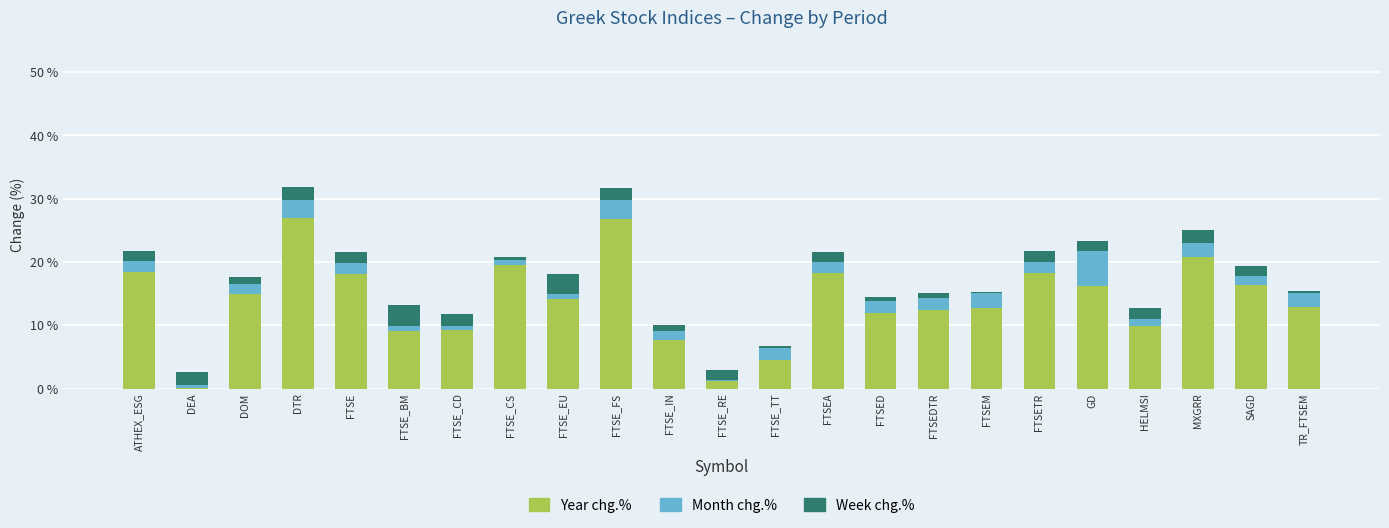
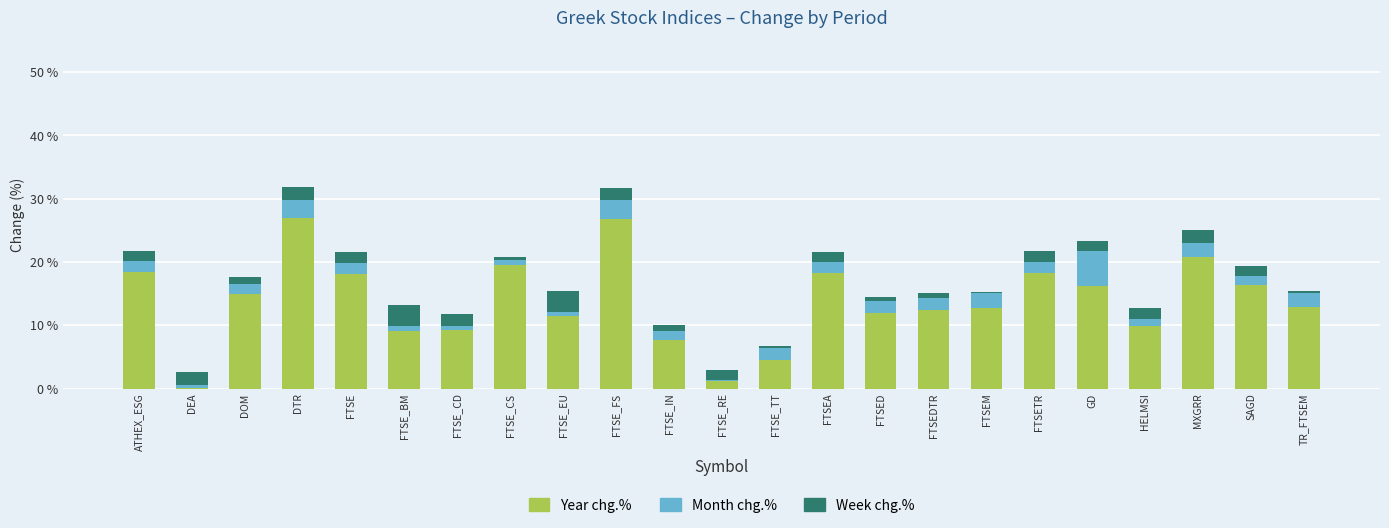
  {
    "Year chg.%": {
      "ATHEX_ESG": "18 %",
      "DOM": "15 %",
      "DTR": "27 %",
      "FTSE": "18 %",
      "FTSE_BM": "9 %",
      "FTSE_CD": "9 %",
      "FTSE_CS": "20 %",
-     "FTSE_EU": "14 %",
+     "FTSE_EU": "12 %",
      "FTSE_FS": "27 %",
      "FTSE_IN": "8 %",
      "FTSE_RE": "1 %",
      "FTSE_TT": "5 %",
      "FTSEA": "18 %",
      "FTSED": "12 %",
      "FTSEDTR": "12 %",
      "FTSEM": "13 %",
      "FTSETR": "18 %",
      "GD": "16 %",
      "HELMSI": "10 %",
      "MXGRR": "21 %",
      "SAGD": "16 %",
      "TR_FTSEM": "13 %"
    },
    "Month chg.%": {
      "ATHEX_ESG": "2 %",
      "DEA": "1 %",
      "DOM": "1 %",
      "DTR": "3 %",
      "FTSE": "2 %",
      "FTSE_BM": "1 %",
      "FTSE_CD": "1 %",
      "FTSE_CS": "1 %",
      "FTSE_EU": "1 %",
      "FTSE_FS": "3 %",
      "FTSE_IN": "1 %",
      "FTSE_TT": "2 %",
      "FTSEA": "2 %",
      "FTSED": "2 %",
      "FTSEDTR": "2 %",
      "FTSEM": "2 %",
      "FTSETR": "2 %",
      "GD": "6 %",
      "HELMSI": "1 %",
      "MXGRR": "2 %",
      "SAGD": "1 %",
      "TR_FTSEM": "2 %"
    },
    "Week chg.%": {
      "ATHEX_ESG": "2 %",
      "DEA": "2 %",
      "DOM": "1 %",
      "DTR": "2 %",
      "FTSE": "2 %",
      "FTSE_BM": "3 %",
      "FTSE_CD": "2 %",
      "FTSE_CS": "0 %",
      "FTSE_EU": "3 %",
      "FTSE_FS": "2 %",
      "FTSE_IN": "1 %",
      "FTSE_RE": "2 %",
      "FTSEA": "2 %",
      "FTSED": "1 %",
      "FTSEDTR": "1 %",
      "FTSETR": "2 %",
      "GD": "2 %",
      "HELMSI": "2 %",
      "MXGRR": "2 %",
      "SAGD": "2 %"
    }
  }
